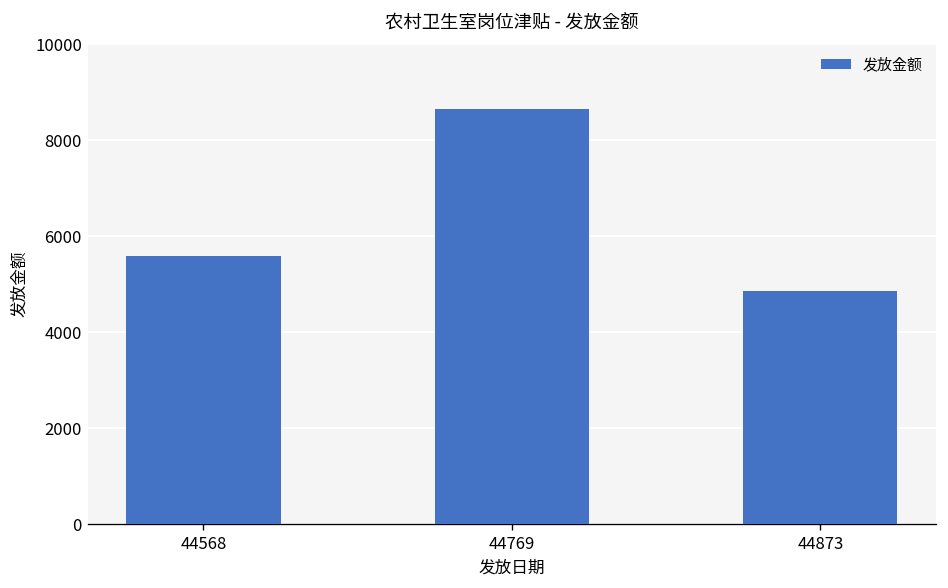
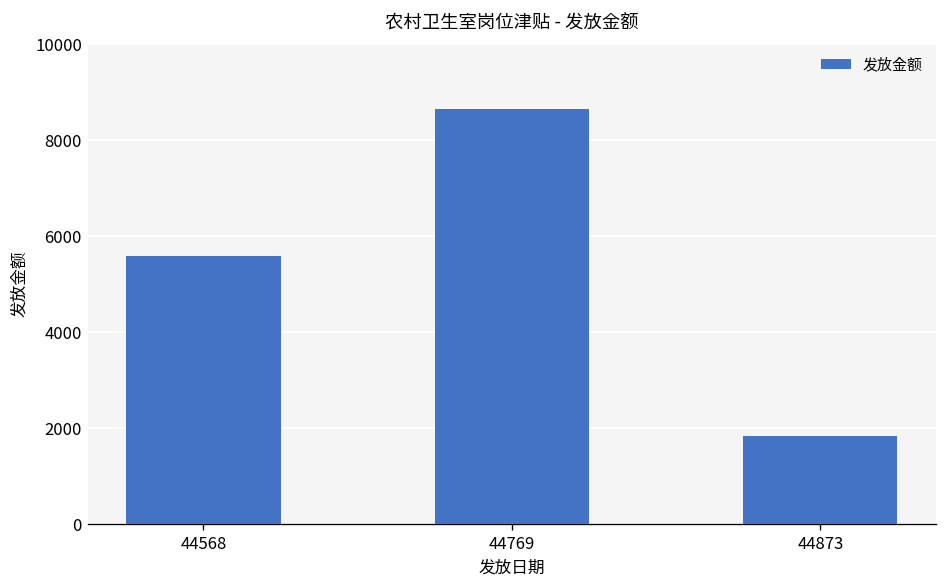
  {
    "44568": 5600,
    "44769": 8600,
-   "44873": 4900
+   "44873": 1800
  }
